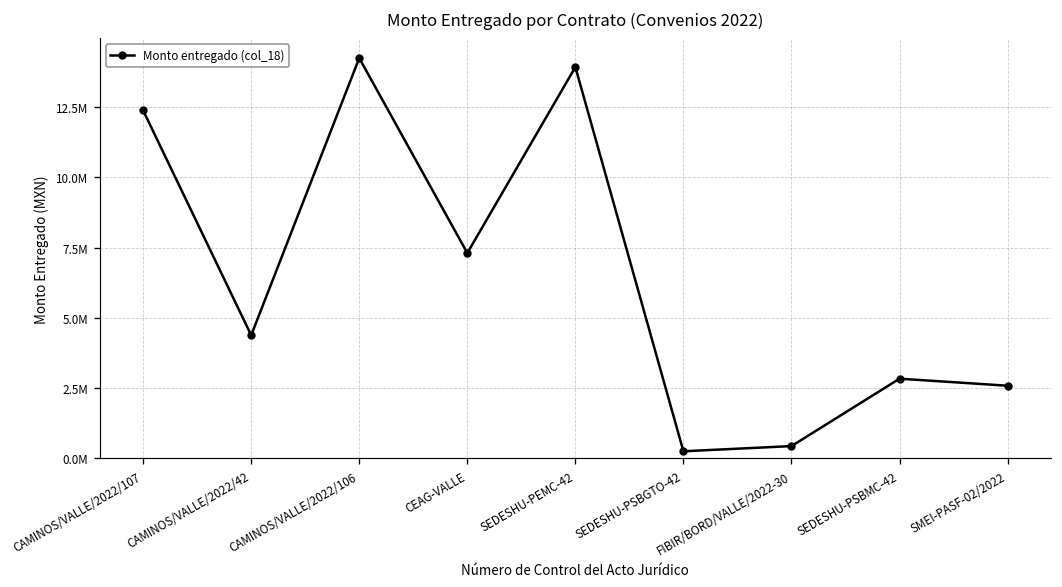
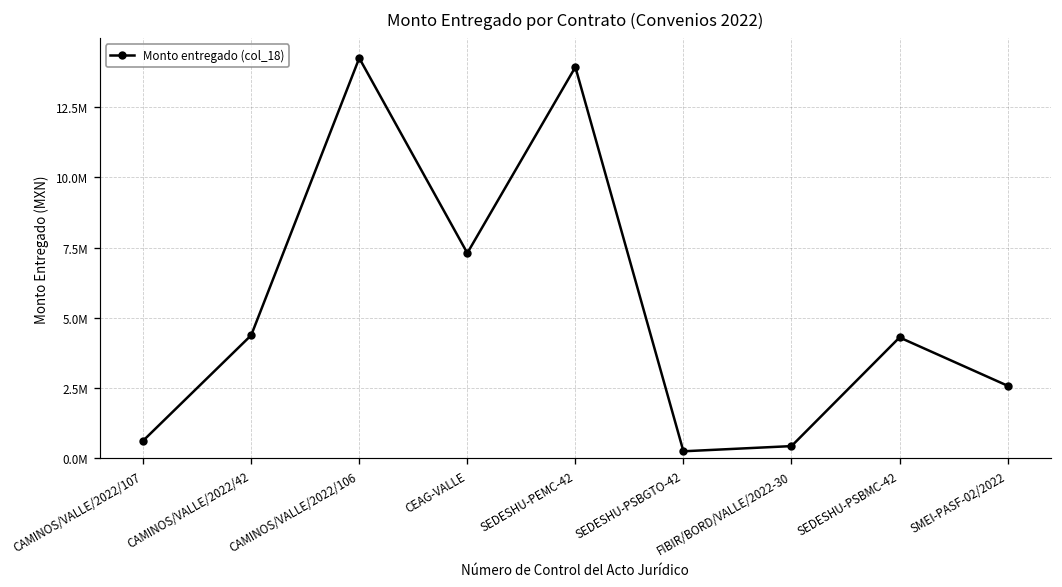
  {
-   "CAMINOS/VALLE/2022/107": 12400000,
+   "CAMINOS/VALLE/2022/107": 600000,
    "CAMINOS/VALLE/2022/42": 4400000,
    "CAMINOS/VALLE/2022/106": 14200000,
    "CEAG-VALLE": 7300000,
    "SEDESHU-PEMC-42": 13900000,
    "SEDESHU-PSBGTO-42": 300000,
    "FIBIR/BORD/VALLE/2022-30": 400000,
-   "SEDESHU-PSBMC-42": 2800000,
+   "SEDESHU-PSBMC-42": 4300000,
    "SMEI-PASF-02/2022": 2600000
  }
